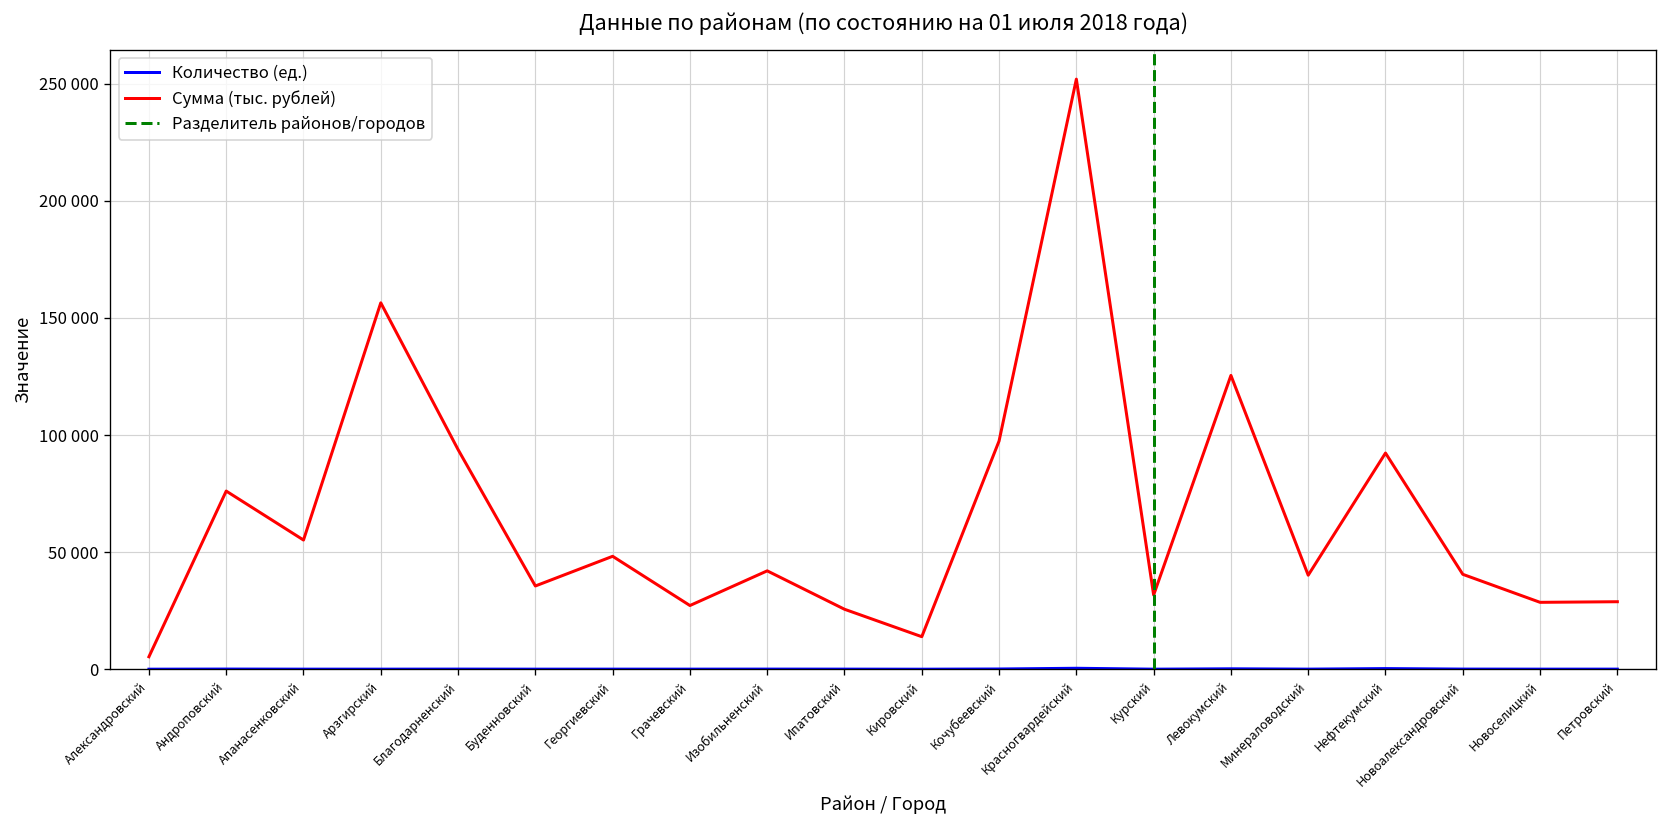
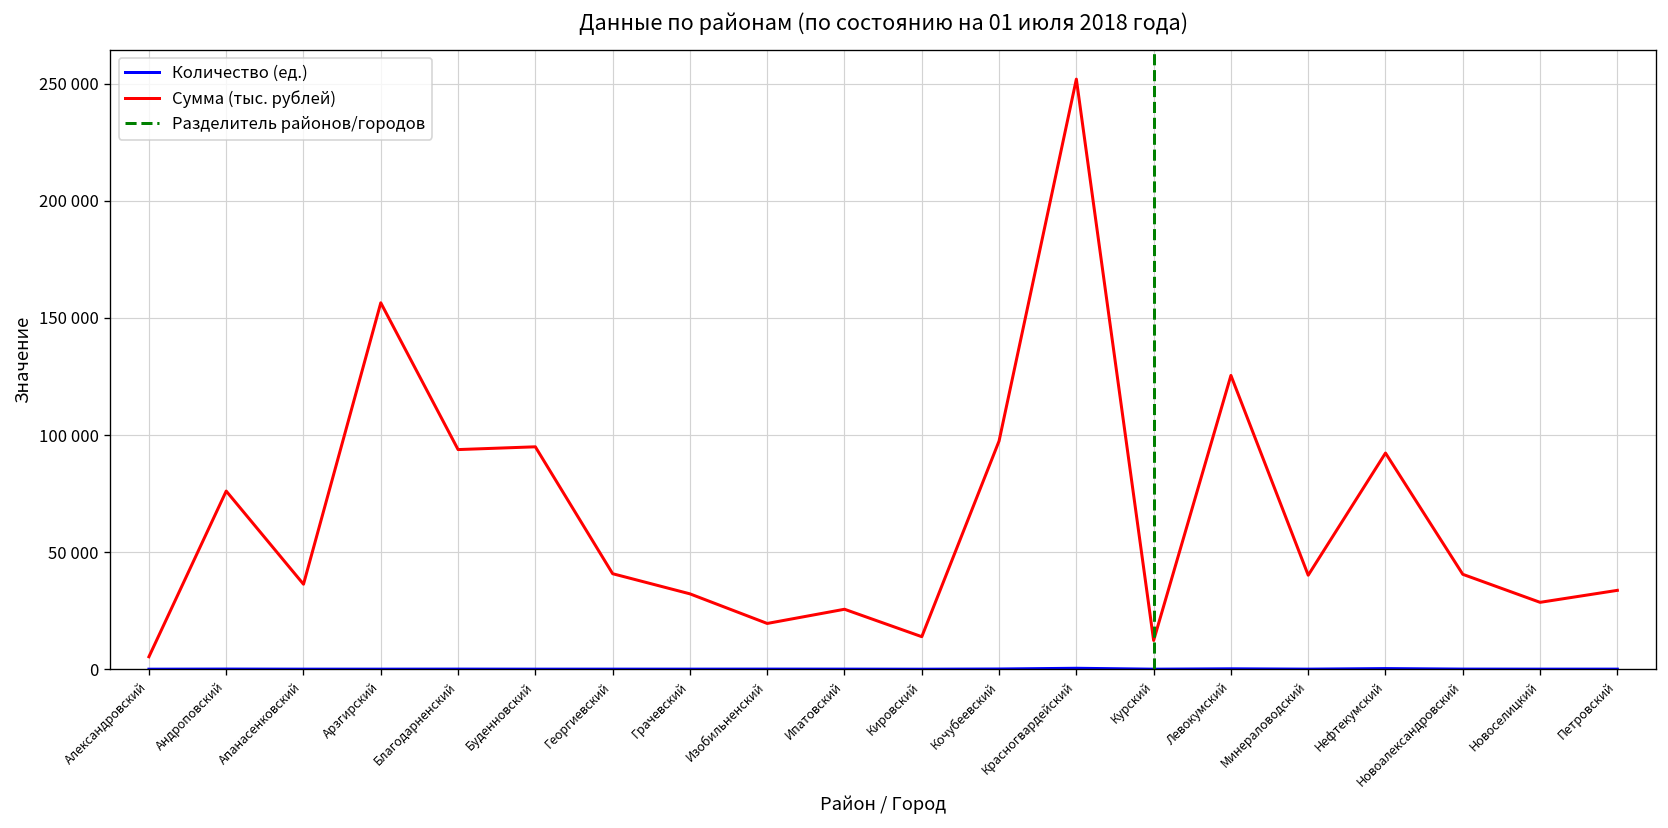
  {
    "Количество (ед.)": {
      "Александровский": 0,
      "Андроповский": 0,
      "Апанасенковский": 0,
      "Арзгирский": 0,
      "Благодарненский": 0,
      "Буденновский": 0,
      "Георгиевский": 0,
      "Грачевский": 0,
      "Изобильненский": 0,
      "Ипатовский": 0,
      "Кировский": 0,
      "Кочубеевский": 0,
      "Красногвардейский": 0,
      "Курский": 0,
      "Левокумский": 0,
      "Минераловодский": 0,
      "Нефтекумский": 0,
      "Новоалександровский": 0,
      "Новоселицкий": 0,
      "Петровский": 0
    },
    "Сумма (тыс. рублей)": {
      "Александровский": 5000,
      "Андроповский": 76000,
-     "Апанасенковский": 55000,
+     "Апанасенковский": 36000,
      "Арзгирский": 156000,
      "Благодарненский": 94000,
-     "Буденновский": 36000,
-     "Георгиевский": 48000,
-     "Грачевский": 27000,
-     "Изобильненский": 42000,
+     "Буденновский": 95000,
+     "Георгиевский": 41000,
+     "Грачевский": 32000,
+     "Изобильненский": 20000,
      "Ипатовский": 26000,
      "Кировский": 14000,
      "Кочубеевский": 97000,
      "Красногвардейский": 252000,
-     "Курский": 32000,
+     "Курский": 12000,
      "Левокумский": 125000,
      "Минераловодский": 40000,
      "Нефтекумский": 92000,
      "Новоалександровский": 41000,
      "Новоселицкий": 29000,
-     "Петровский": 29000
+     "Петровский": 34000
    }
  }
